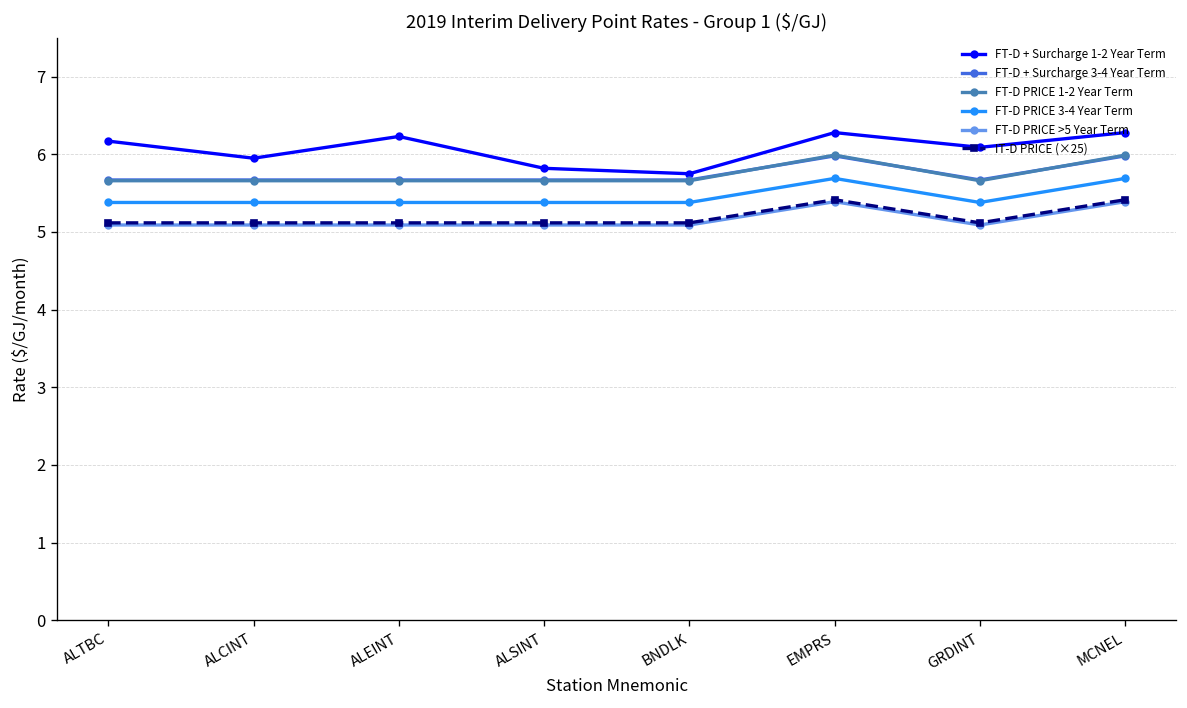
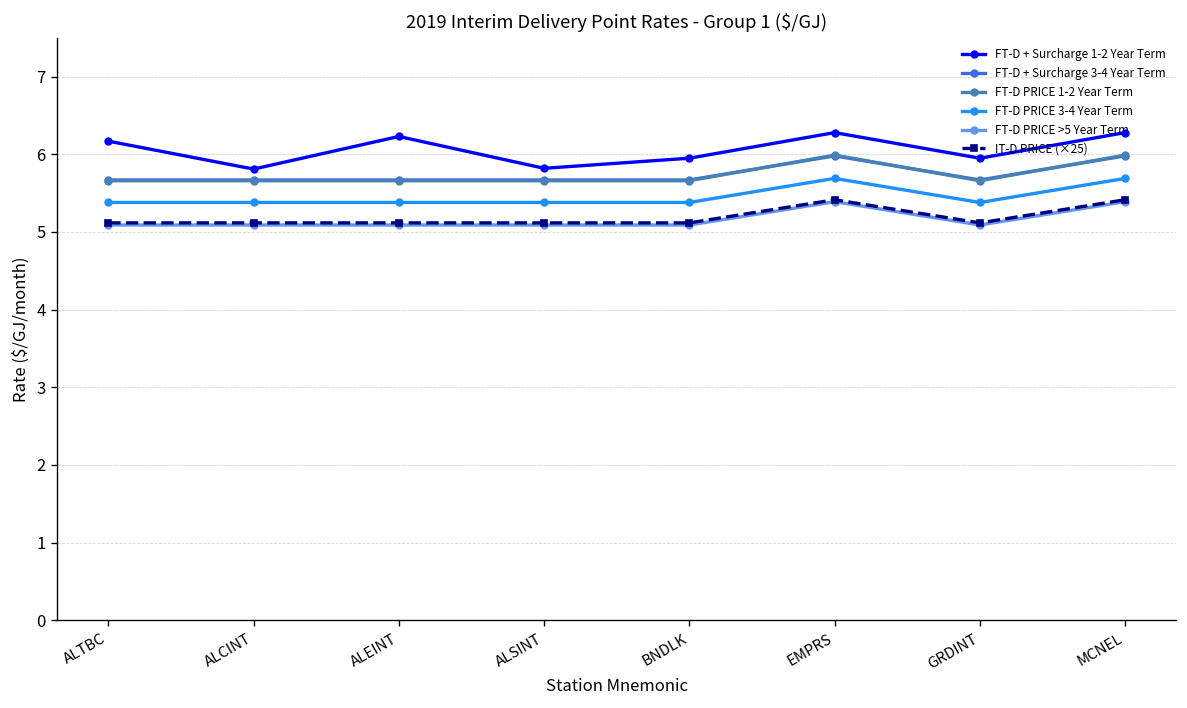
  {
    "FT-D + Surcharge 1-2 Year Term": {
      "ALTBC": 6.2,
-     "ALCINT": 6.0,
+     "ALCINT": 5.8,
      "ALEINT": 6.2,
      "ALSINT": 5.8,
-     "BNDLK": 5.8,
+     "BNDLK": 6.0,
      "EMPRS": 6.3,
-     "GRDINT": 6.1,
+     "GRDINT": 6.0,
      "MCNEL": 6.3
    },
    "FT-D PRICE 3-4 Year Term": {
      "ALTBC": 5.4,
      "ALCINT": 5.4,
      "ALEINT": 5.4,
      "ALSINT": 5.4,
      "BNDLK": 5.4,
      "EMPRS": 5.7,
      "GRDINT": 5.4,
      "MCNEL": 5.7
    }
  }
